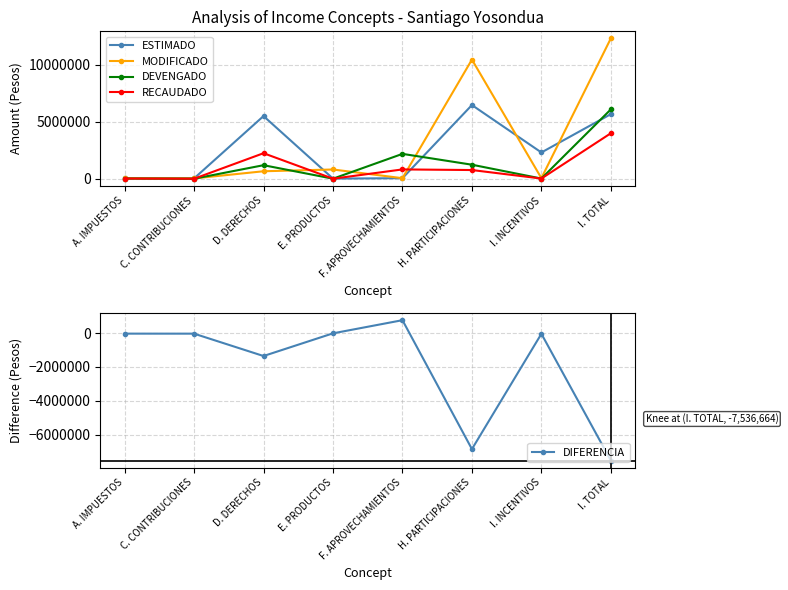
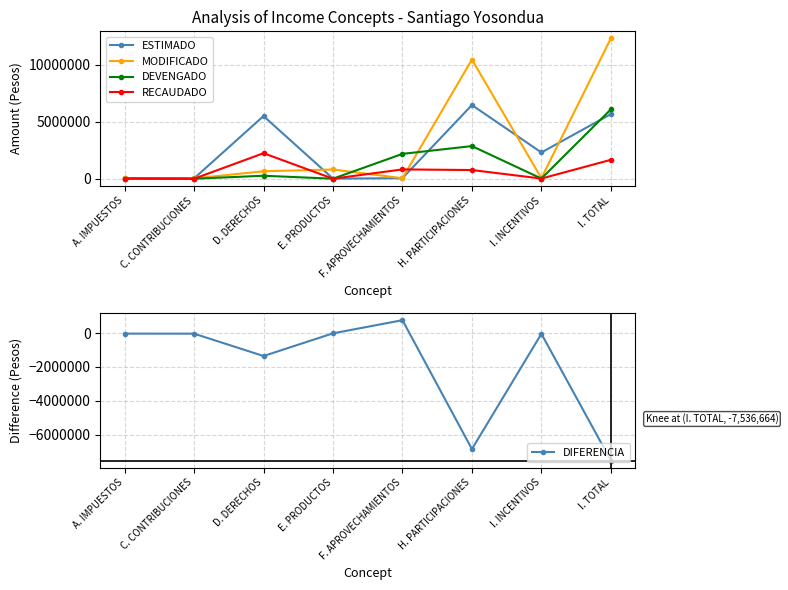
  {
    "Analysis of Income Concepts - Santiago Yosondua": {
      "ESTIMADO": {
        "D. DERECHOS": 5500000,
        "H. PARTICIPACIONES": 6500000,
        "I. INCENTIVOS": 2300000,
        "I. TOTAL": 5700000
      },
      "MODIFICADO": {
        "D. DERECHOS": 700000,
        "E. PRODUCTOS": 800000,
        "H. PARTICIPACIONES": 10500000,
        "I. TOTAL": 12300000
      },
      "DEVENGADO": {
-       "D. DERECHOS": 1200000,
+       "D. DERECHOS": 300000,
        "F. APROVECHAMIENTOS": 2200000,
-       "H. PARTICIPACIONES": 1200000,
+       "H. PARTICIPACIONES": 2900000,
        "I. TOTAL": 6100000
      },
      "RECAUDADO": {
        "D. DERECHOS": 2200000,
        "F. APROVECHAMIENTOS": 800000,
        "H. PARTICIPACIONES": 800000,
-       "I. TOTAL": 4000000
+       "I. TOTAL": 1700000
      }
    }
  }
